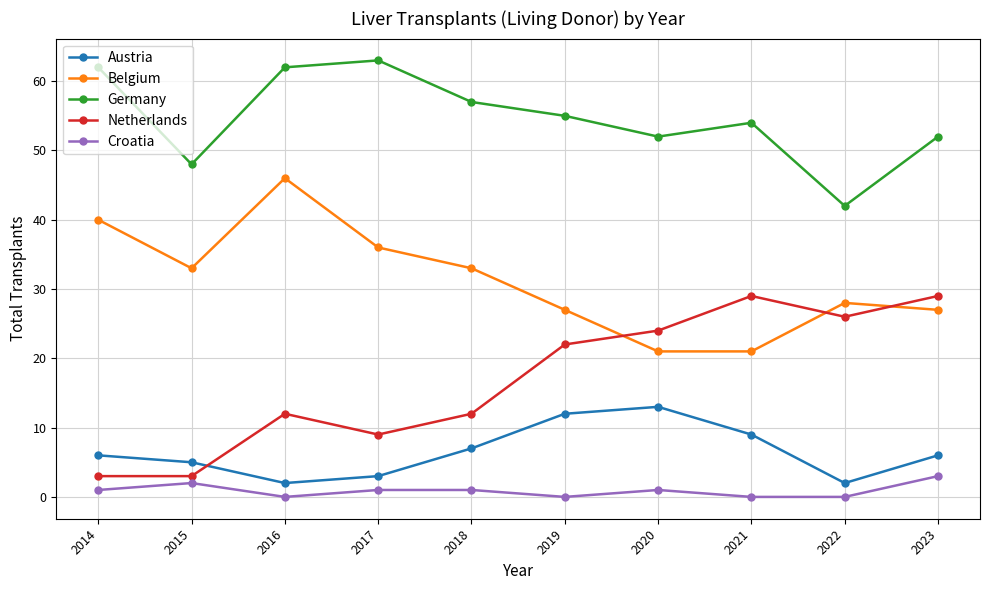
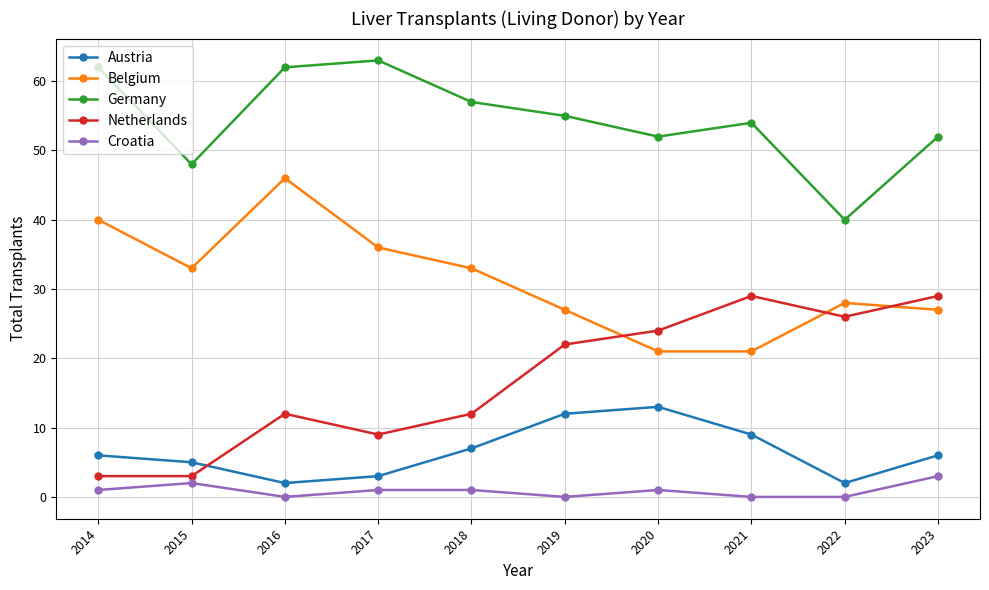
  {
    "Austria": {
      "2014": 6,
      "2015": 5,
      "2016": 2,
      "2017": 3,
      "2018": 7,
      "2019": 12,
      "2020": 13,
      "2021": 9,
      "2022": 2,
      "2023": 6
    },
    "Belgium": {
      "2014": 40,
      "2015": 33,
      "2016": 46,
      "2017": 36,
      "2018": 33,
      "2019": 27,
      "2020": 21,
      "2021": 21,
      "2022": 28,
      "2023": 27
    },
    "Germany": {
      "2015": 48,
      "2016": 62,
      "2017": 63,
      "2018": 57,
      "2019": 55,
      "2020": 52,
      "2021": 54,
-     "2022": 42,
+     "2022": 40,
      "2023": 52
    },
    "Netherlands": {
      "2014": 3,
      "2015": 3,
      "2016": 12,
      "2017": 9,
      "2018": 12,
      "2019": 22,
      "2020": 24,
      "2021": 29,
      "2022": 26,
      "2023": 29
    },
    "Croatia": {
      "2014": 1,
      "2015": 2,
      "2016": 0,
      "2017": 1,
      "2018": 1,
      "2019": 0,
      "2020": 1,
      "2021": 0,
      "2022": 0,
      "2023": 3
    }
  }
